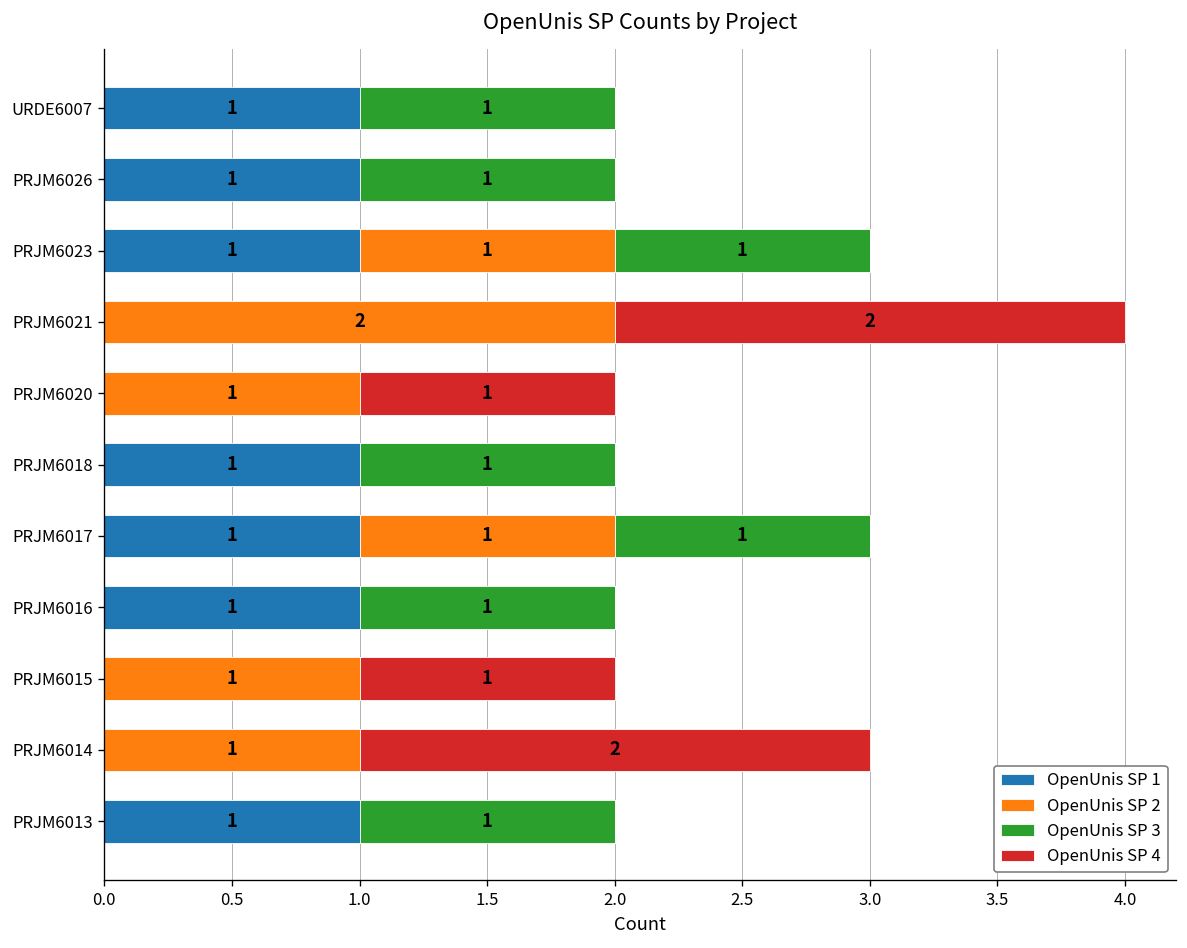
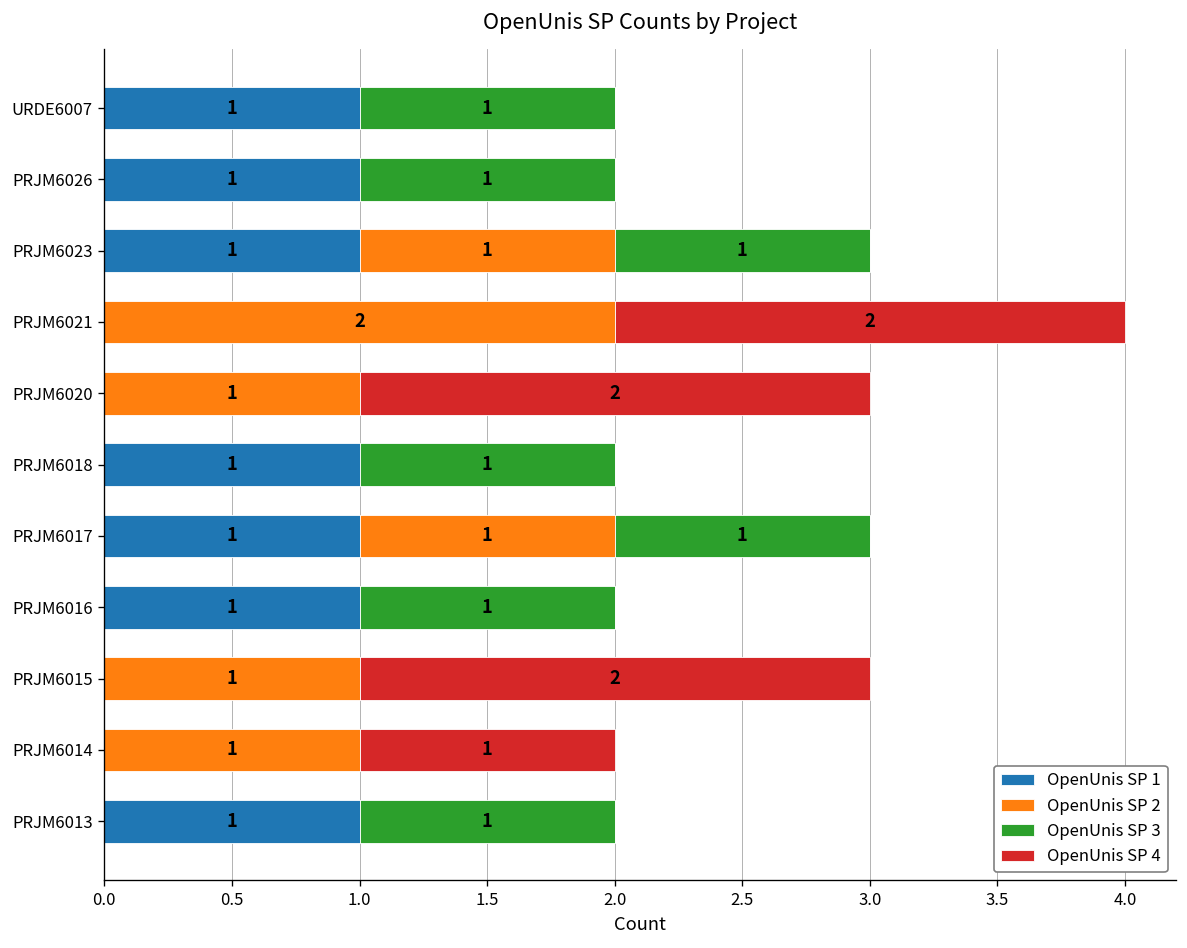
  {
    "OpenUnis SP 1": {
      "URDE6007": 1,
      "PRJM6026": 1,
      "PRJM6023": 1,
      "PRJM6018": 1,
      "PRJM6017": 1,
      "PRJM6016": 1,
      "PRJM6013": 1
    },
    "OpenUnis SP 2": {
      "PRJM6023": 1,
      "PRJM6021": 2,
      "PRJM6020": 1,
      "PRJM6017": 1,
      "PRJM6015": 1,
      "PRJM6014": 1
    },
    "OpenUnis SP 3": {
      "URDE6007": 1,
      "PRJM6026": 1,
      "PRJM6023": 1,
      "PRJM6018": 1,
      "PRJM6017": 1,
      "PRJM6016": 1,
      "PRJM6013": 1
    },
    "OpenUnis SP 4": {
      "PRJM6021": 2,
-     "PRJM6020": 1,
-     "PRJM6015": 1,
-     "PRJM6014": 2
+     "PRJM6020": 2,
+     "PRJM6015": 2,
+     "PRJM6014": 1
    }
  }
